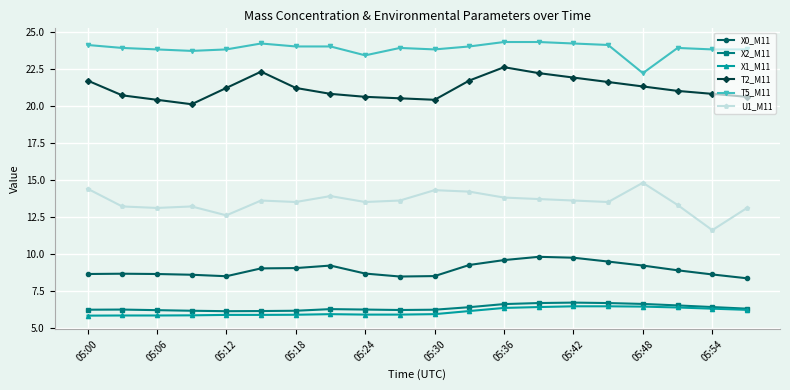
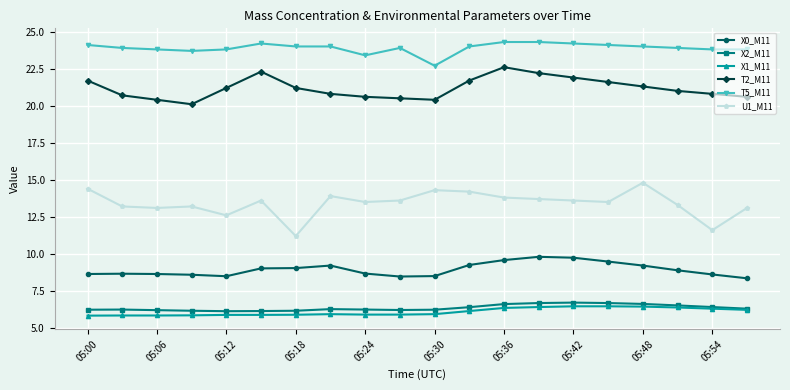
  {
    "T5_M11": {
      "05:00": 24.1,
      "05:06": 23.8,
      "05:12": 23.8,
      "05:18": 24.0,
      "05:24": 23.4,
-     "05:30": 23.8,
+     "05:30": 22.7,
      "05:36": 24.3,
      "05:42": 24.2,
-     "05:48": 22.2,
+     "05:48": 24.0,
      "05:54": 23.8
    },
    "U1_M11": {
      "05:00": 14.4,
      "05:06": 13.1,
      "05:12": 12.6,
-     "05:18": 13.5,
+     "05:18": 11.2,
      "05:24": 13.5,
      "05:30": 14.3,
      "05:36": 13.8,
      "05:42": 13.6,
      "05:48": 14.8,
      "05:54": 11.6
    }
  }
